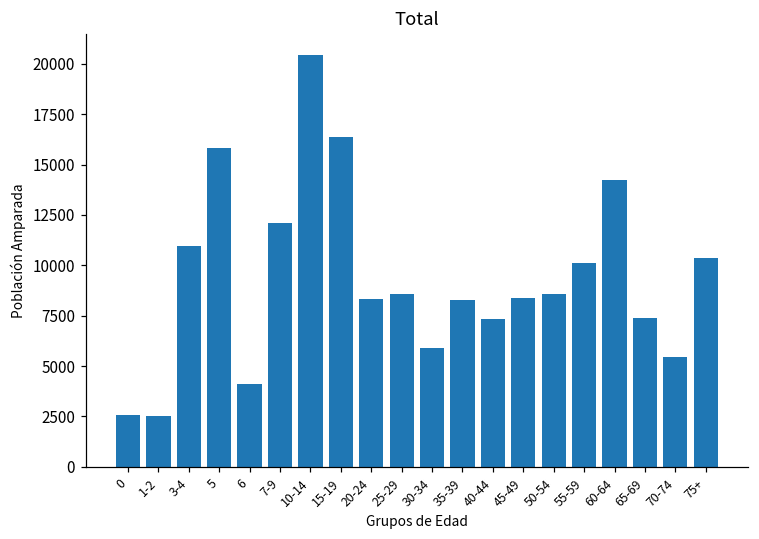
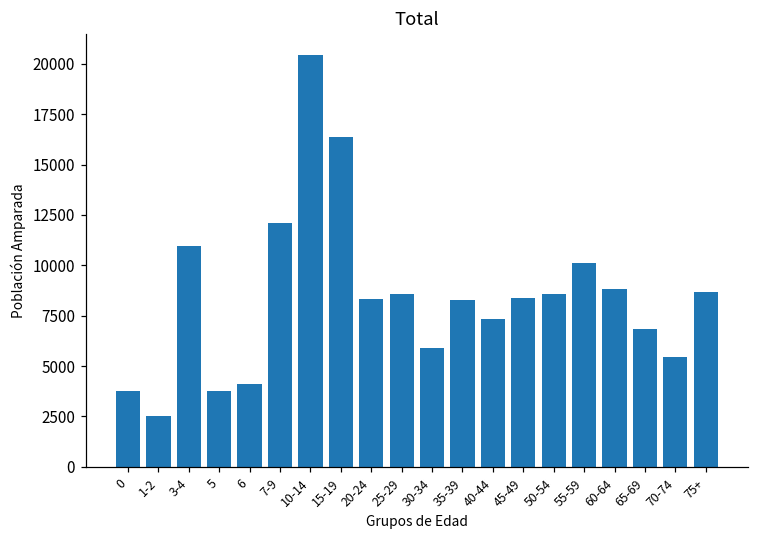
  {
-   "0": 2600,
+   "0": 3800,
    "1-2": 2500,
    "3-4": 11000,
-   "5": 15800,
+   "5": 3700,
    "6": 4100,
    "7-9": 12100,
    "10-14": 20400,
    "15-19": 16400,
    "20-24": 8300,
    "25-29": 8600,
    "30-34": 5900,
    "35-39": 8300,
    "40-44": 7300,
    "45-49": 8400,
    "50-54": 8600,
    "55-59": 10100,
-   "60-64": 14200,
-   "65-69": 7400,
+   "60-64": 8800,
+   "65-69": 6800,
    "70-74": 5500,
-   "75+": 10400
+   "75+": 8700
  }
